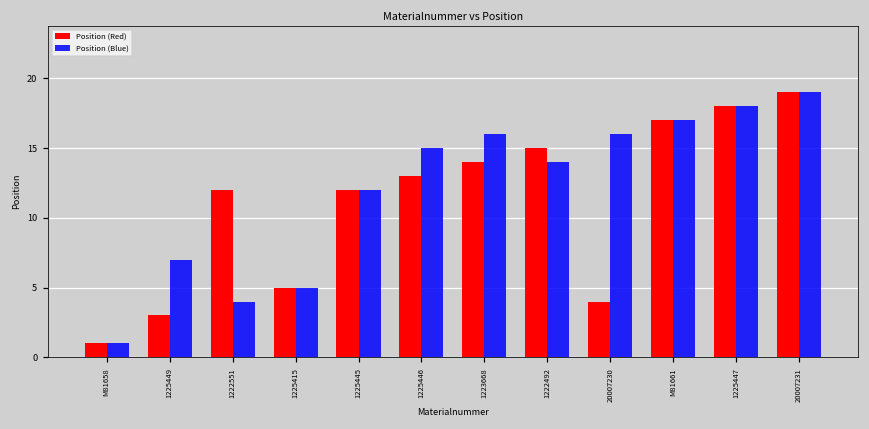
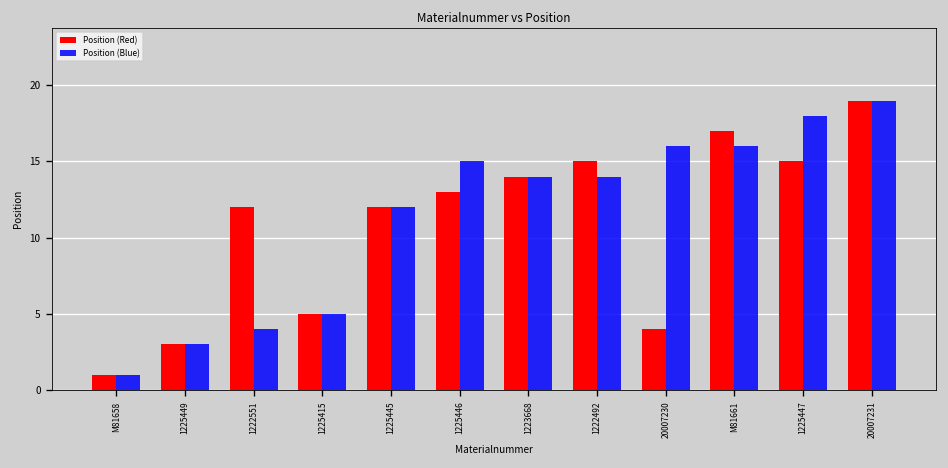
  {
    "Position (Red)": {
      "M81658": 1,
      "1225449": 3,
      "1222551": 12,
      "1225415": 5,
      "1225445": 12,
      "1225446": 13,
      "1223668": 14,
      "1222492": 15,
      "20007230": 4,
      "M81661": 17,
-     "1225447": 18,
+     "1225447": 15,
      "20007231": 19
    },
    "Position (Blue)": {
      "M81658": 1,
-     "1225449": 7,
+     "1225449": 3,
      "1222551": 4,
      "1225415": 5,
      "1225445": 12,
      "1225446": 15,
-     "1223668": 16,
+     "1223668": 14,
      "1222492": 14,
      "20007230": 16,
-     "M81661": 17,
+     "M81661": 16,
      "1225447": 18,
      "20007231": 19
    }
  }
